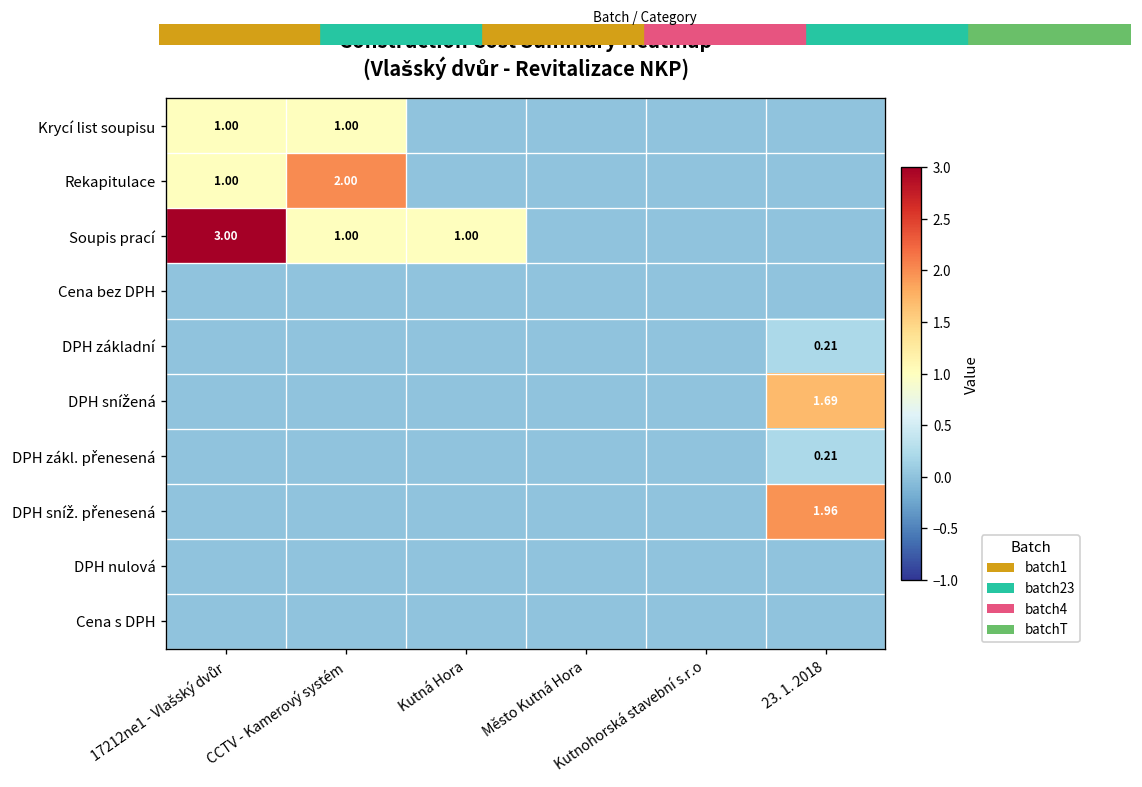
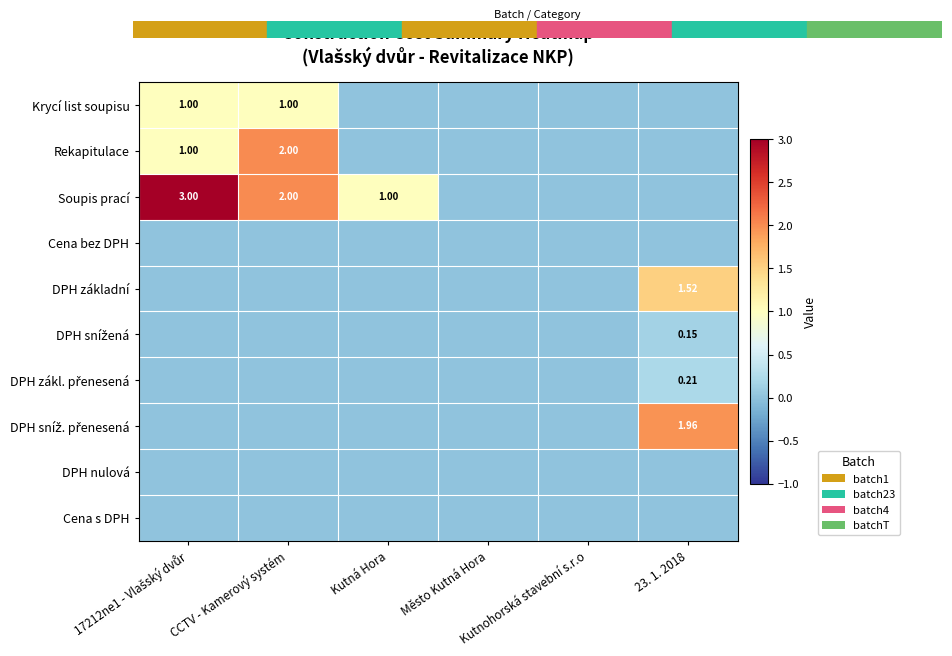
  {
    "Krycí list soupisu": {
      "17212ne1 - Vlašský dvůr": 1.00,
      "CCTV - Kamerový systém": 1.00
    },
    "Rekapitulace": {
      "17212ne1 - Vlašský dvůr": 1.00,
      "CCTV - Kamerový systém": 2.00
    },
    "Soupis prací": {
      "17212ne1 - Vlašský dvůr": 3.00,
-     "CCTV - Kamerový systém": 1.00,
+     "CCTV - Kamerový systém": 2.00,
      "Kutná Hora": 1.00
    },
    "DPH základní": {
-     "23. 1. 2018": 0.21
+     "23. 1. 2018": 1.52
    },
    "DPH snížená": {
-     "23. 1. 2018": 1.69
+     "23. 1. 2018": 0.15
    },
    "DPH zákl. přenesená": {
      "23. 1. 2018": 0.21
    },
    "DPH sníž. přenesená": {
      "23. 1. 2018": 1.96
    }
  }
